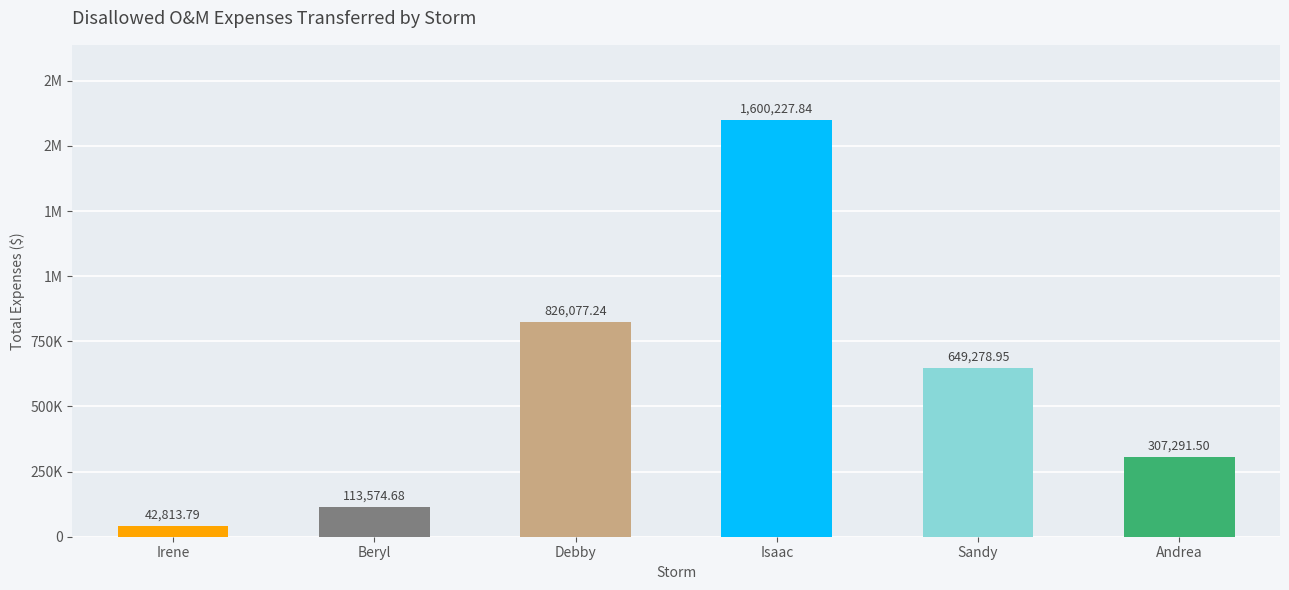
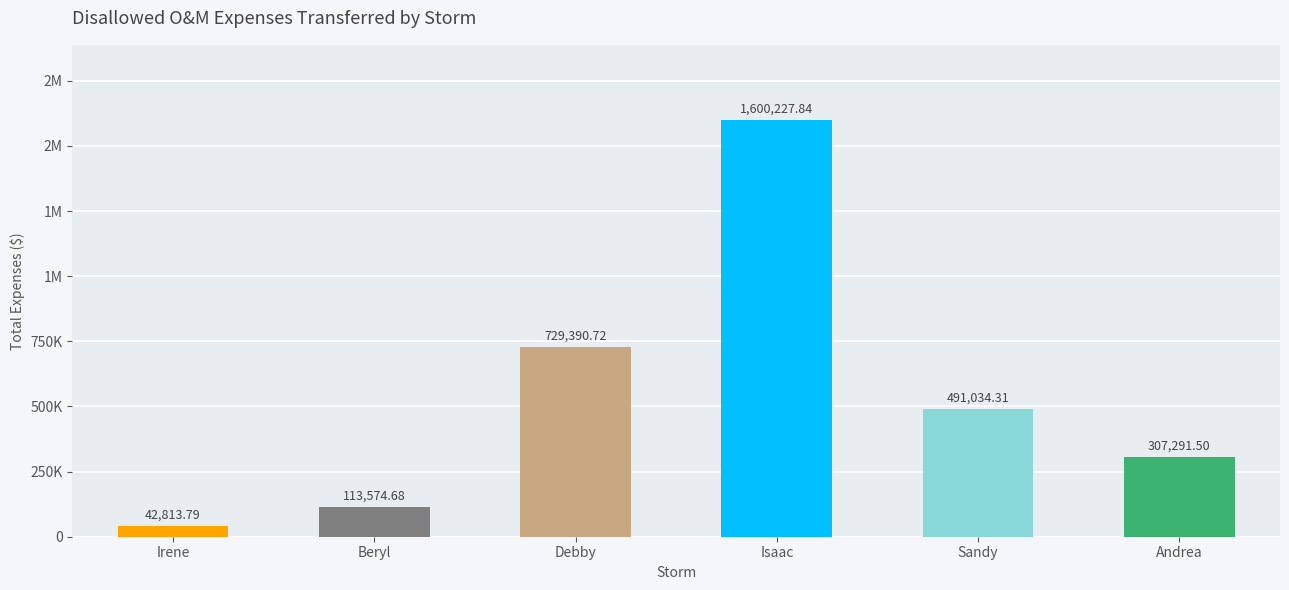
  {
    "Irene": "42,813.79",
    "Beryl": "113,574.68",
-   "Debby": "826,077.24",
+   "Debby": "729,390.72",
    "Isaac": "1,600,227.84",
-   "Sandy": "649,278.95",
+   "Sandy": "491,034.31",
    "Andrea": "307,291.50"
  }
